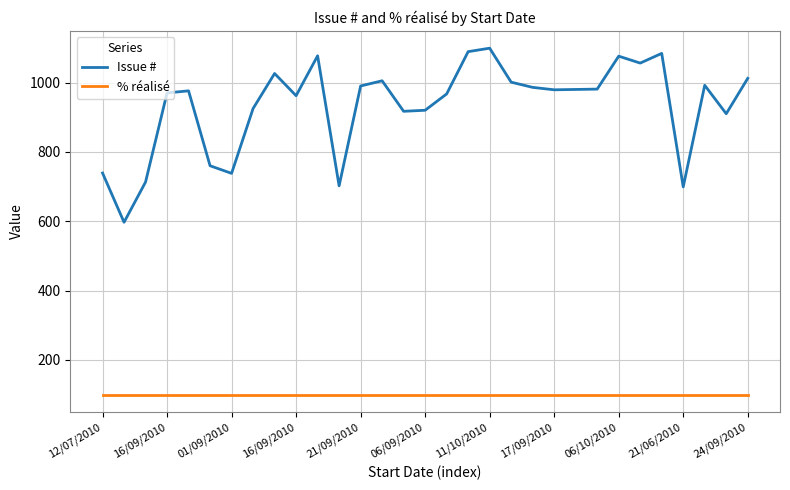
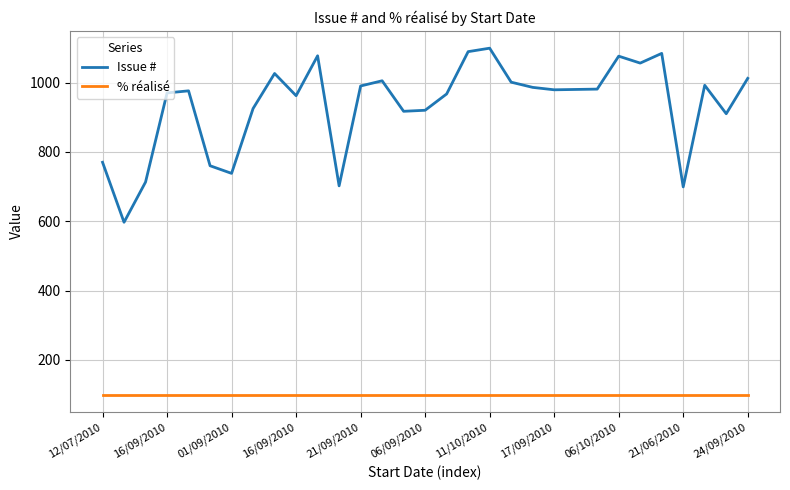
  {
    "Issue #": {
-     "12/07/2010": 740,
+     "12/07/2010": 770,
      "01/09/2010": 740,
      "11/10/2010": 1100
    },
    "% réalisé": {
      "12/07/2010": 100,
      "01/09/2010": 100,
      "11/10/2010": 100
    }
  }
